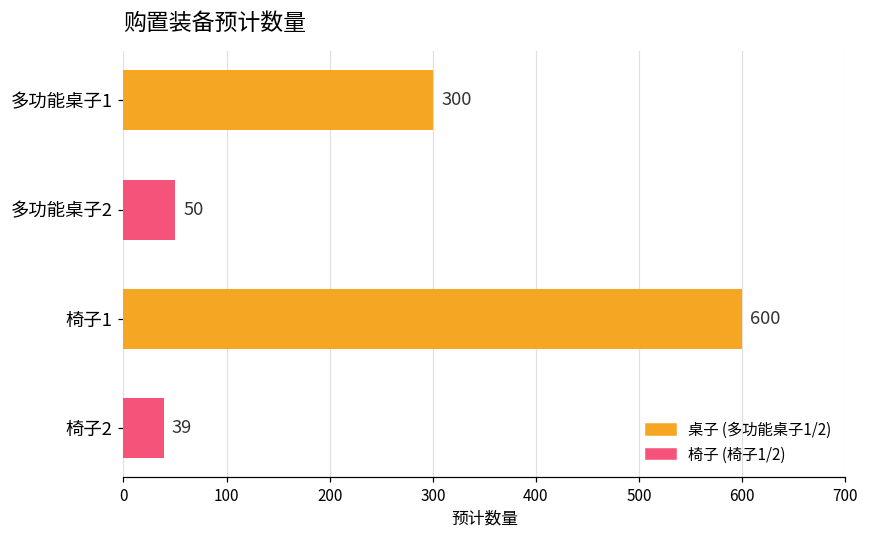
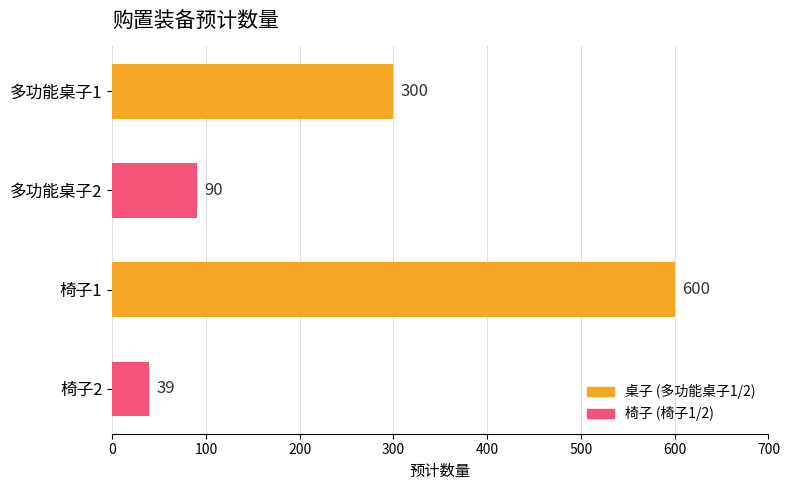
  {
    "多功能桌子1": 300,
-   "多功能桌子2": 50,
+   "多功能桌子2": 90,
    "椅子1": 600,
    "椅子2": 39
  }
